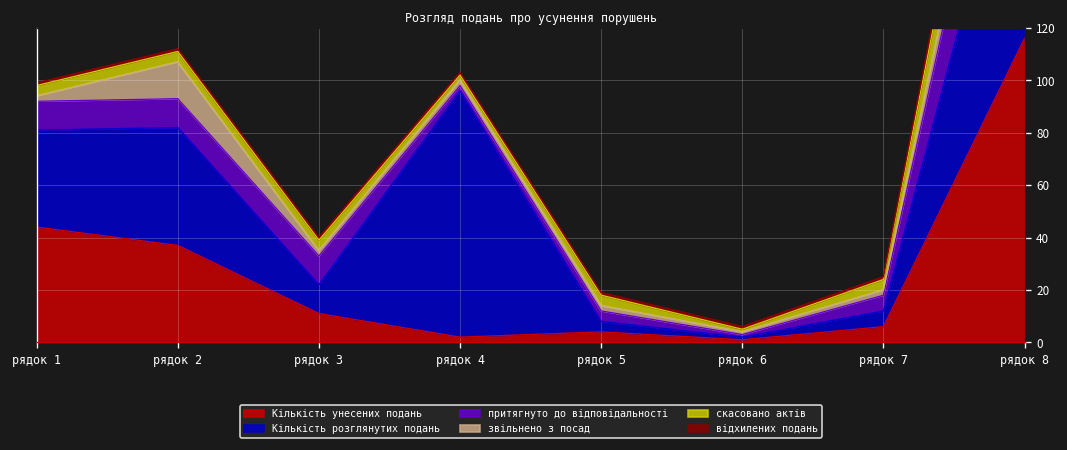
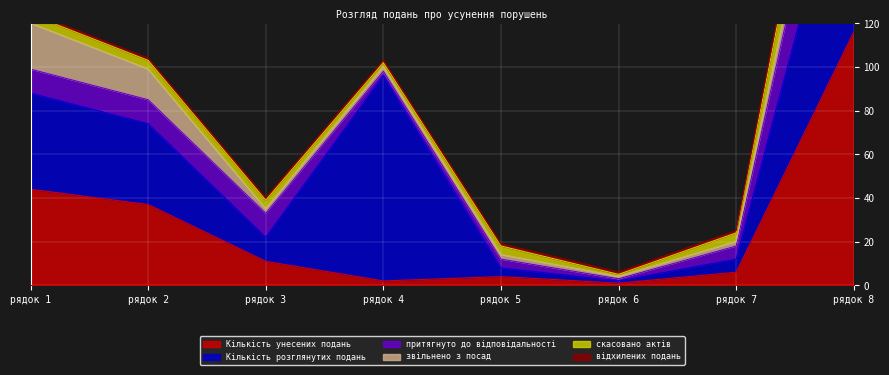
  {
    "Кількість унесених подань": {
      "рядок 1": 44,
      "рядок 2": 37,
      "рядок 3": 11,
      "рядок 4": 2,
      "рядок 5": 4,
      "рядок 7": 6,
      "рядок 8": 116
    },
    "Кількість розглянутих подань": {
-     "рядок 1": 37,
-     "рядок 2": 45,
+     "рядок 1": 44,
+     "рядок 2": 37,
      "рядок 3": 11,
      "рядок 4": 94,
      "рядок 5": 4,
      "рядок 7": 6
    },
    "притягнуто до відповідальності": {
      "рядок 1": 11,
      "рядок 2": 11,
      "рядок 3": 11,
      "рядок 4": 2,
      "рядок 5": 4,
      "рядок 7": 6
    },
    "звільнено з посад": {
-     "рядок 1": 2,
+     "рядок 1": 21,
      "рядок 2": 14,
      "рядок 3": 2,
      "рядок 4": 2,
      "рядок 5": 2,
      "рядок 7": 2
    }
  }
